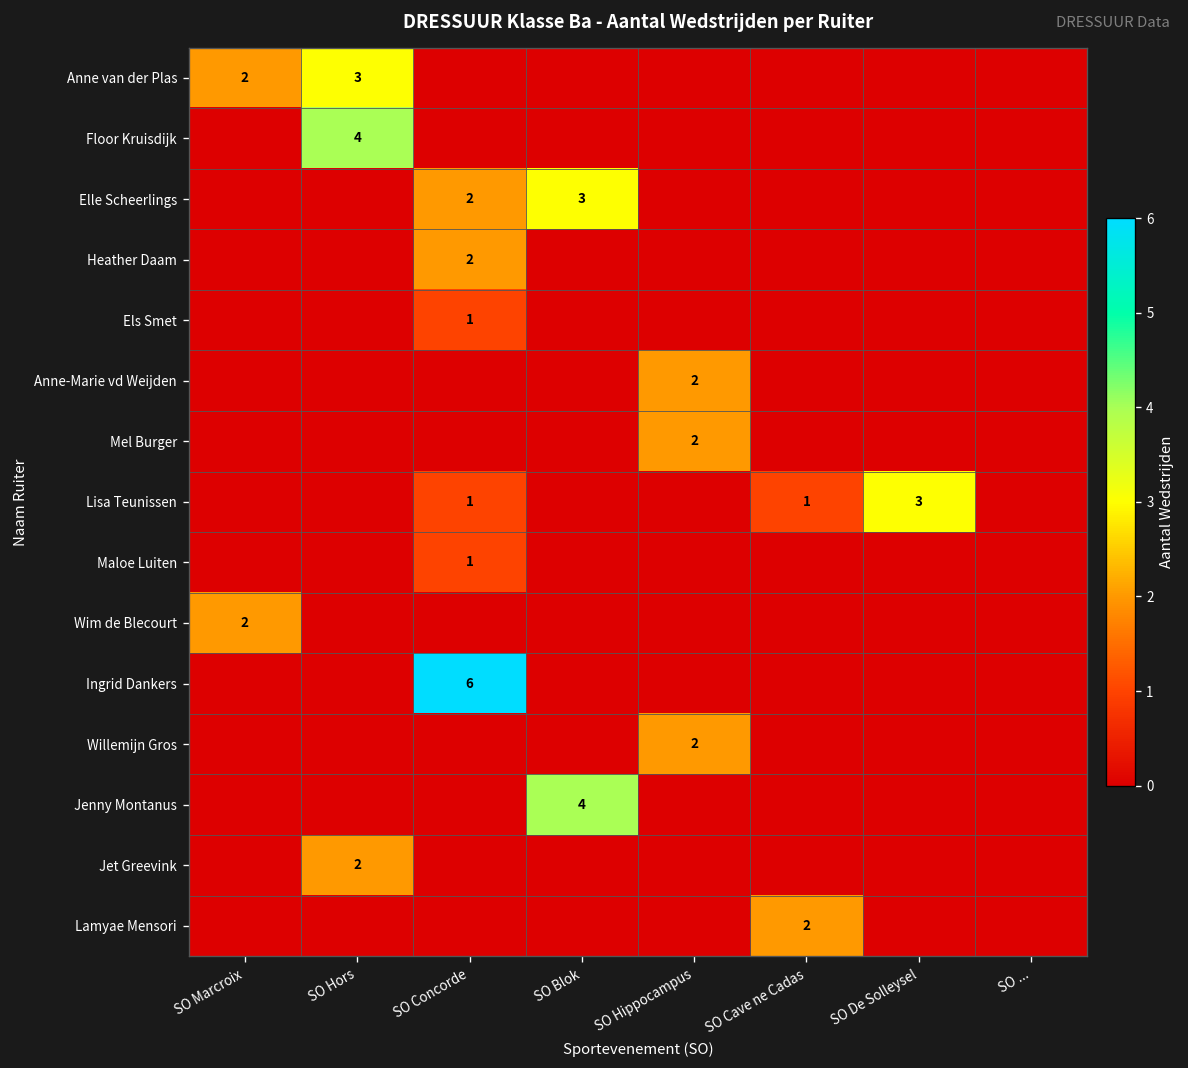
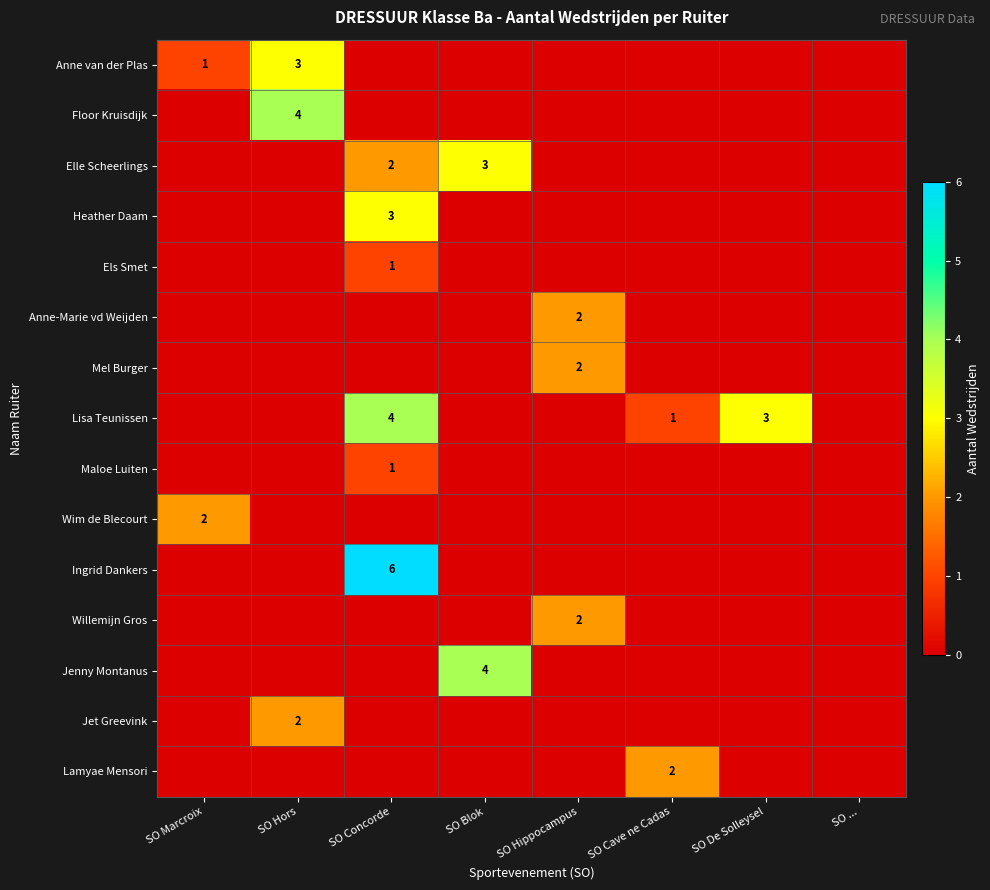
  {
    "Anne van der Plas": {
-     "SO Marcroix": 2,
+     "SO Marcroix": 1,
      "SO Hors": 3
    },
    "Floor Kruisdijk": {
      "SO Hors": 4
    },
    "Elle Scheerlings": {
      "SO Concorde": 2,
      "SO Blok": 3
    },
    "Heather Daam": {
-     "SO Concorde": 2
+     "SO Concorde": 3
    },
    "Els Smet": {
      "SO Concorde": 1
    },
    "Anne-Marie vd Weijden": {
      "SO Hippocampus": 2
    },
    "Mel Burger": {
      "SO Hippocampus": 2
    },
    "Lisa Teunissen": {
-     "SO Concorde": 1,
+     "SO Concorde": 4,
      "SO Cave ne Cadas": 1,
      "SO De Solleysel": 3
    },
    "Maloe Luiten": {
      "SO Concorde": 1
    },
    "Wim de Blecourt": {
      "SO Marcroix": 2
    },
    "Ingrid Dankers": {
      "SO Concorde": 6
    },
    "Willemijn Gros": {
      "SO Hippocampus": 2
    },
    "Jenny Montanus": {
      "SO Blok": 4
    },
    "Jet Greevink": {
      "SO Hors": 2
    },
    "Lamyae Mensori": {
      "SO Cave ne Cadas": 2
    }
  }
